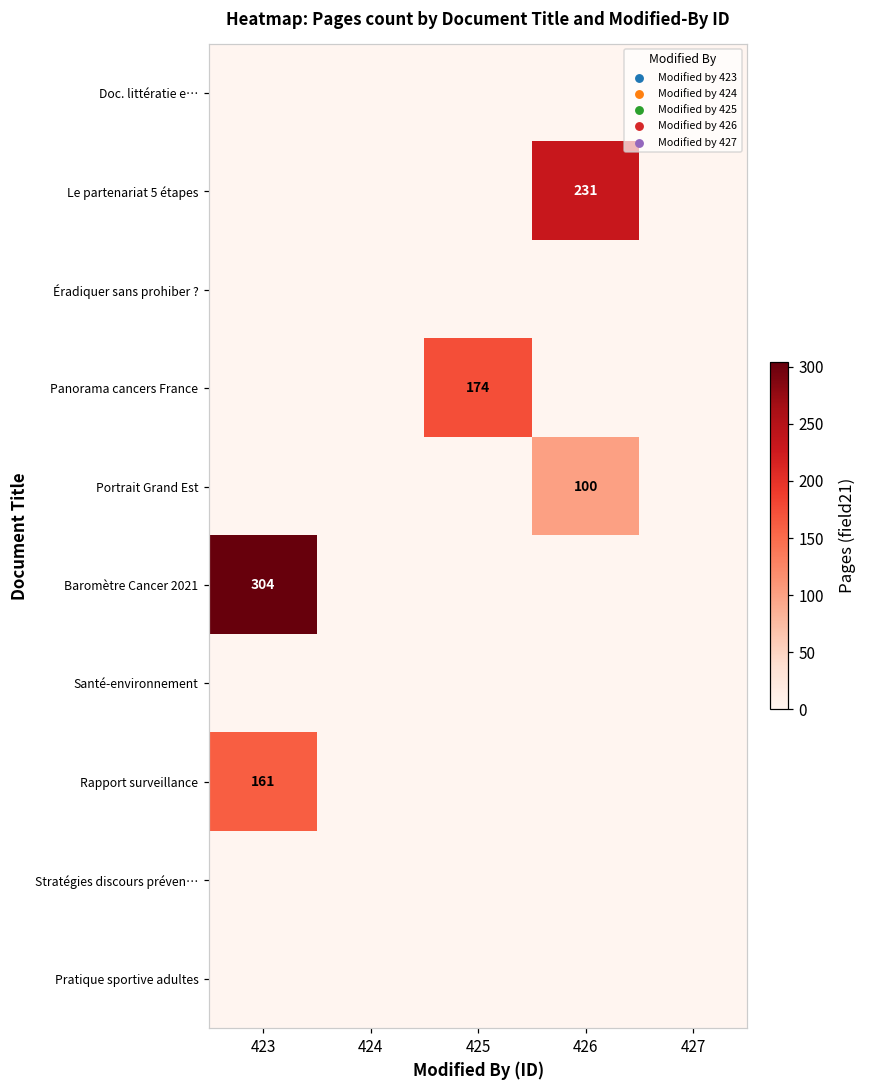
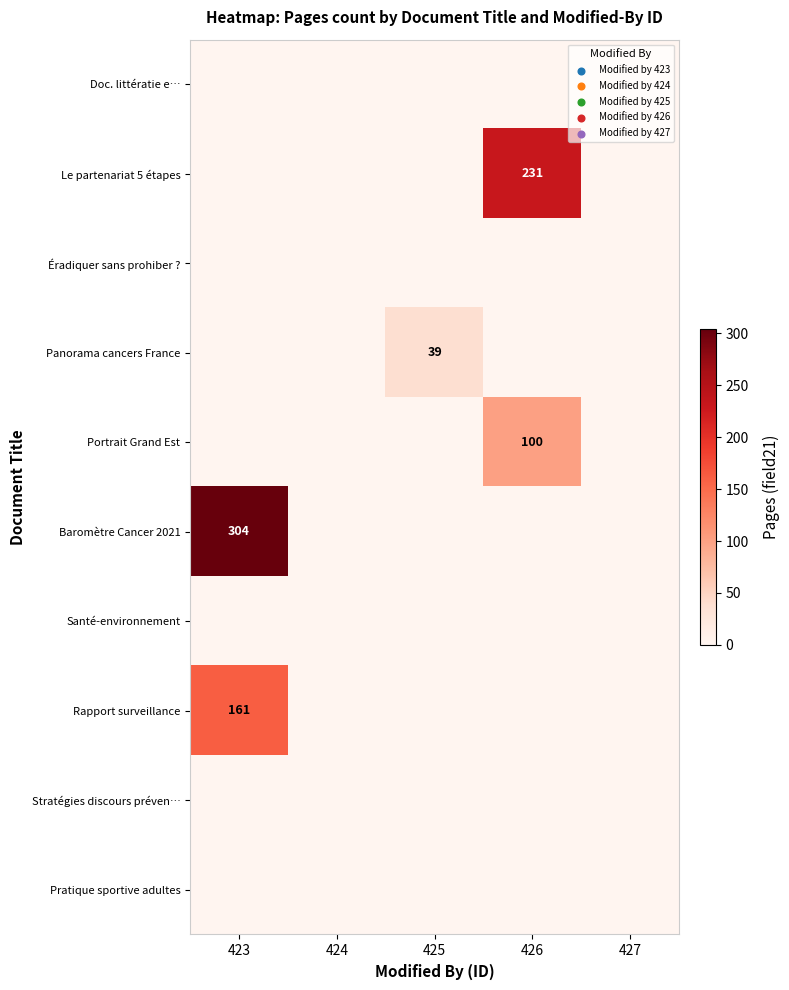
  {
    "Le partenariat 5 étapes": {
      "426": 231
    },
    "Panorama cancers France": {
-     "425": 174
+     "425": 39
    },
    "Portrait Grand Est": {
      "426": 100
    },
    "Baromètre Cancer 2021": {
      "423": 304
    },
    "Rapport surveillance": {
      "423": 161
    }
  }
